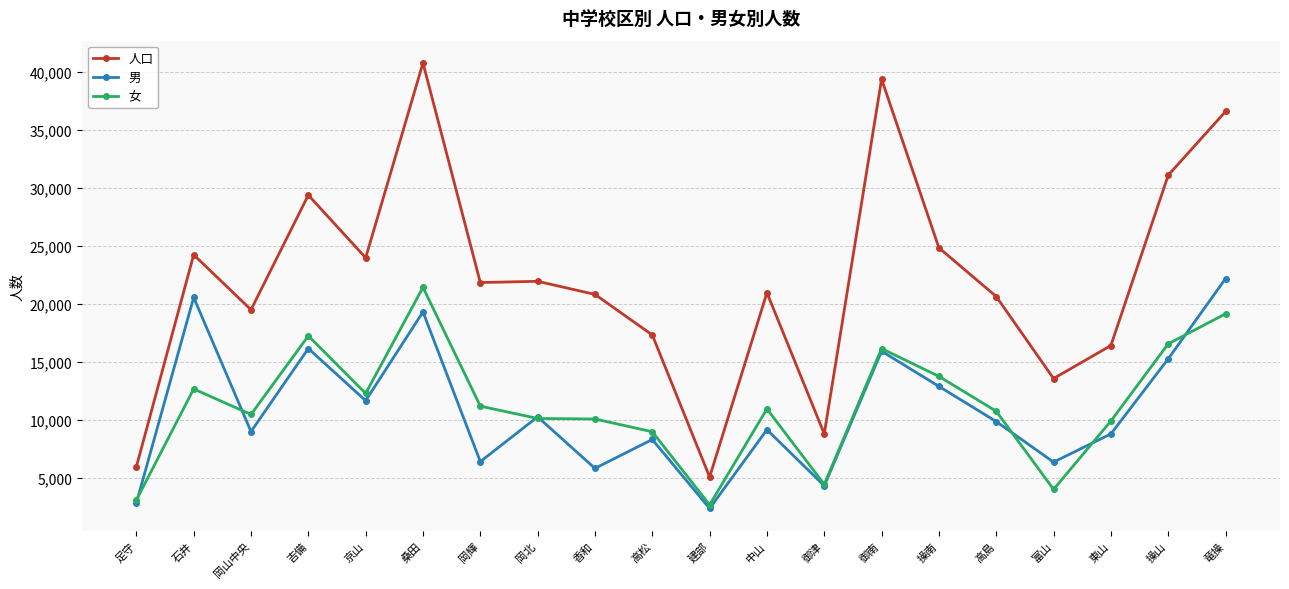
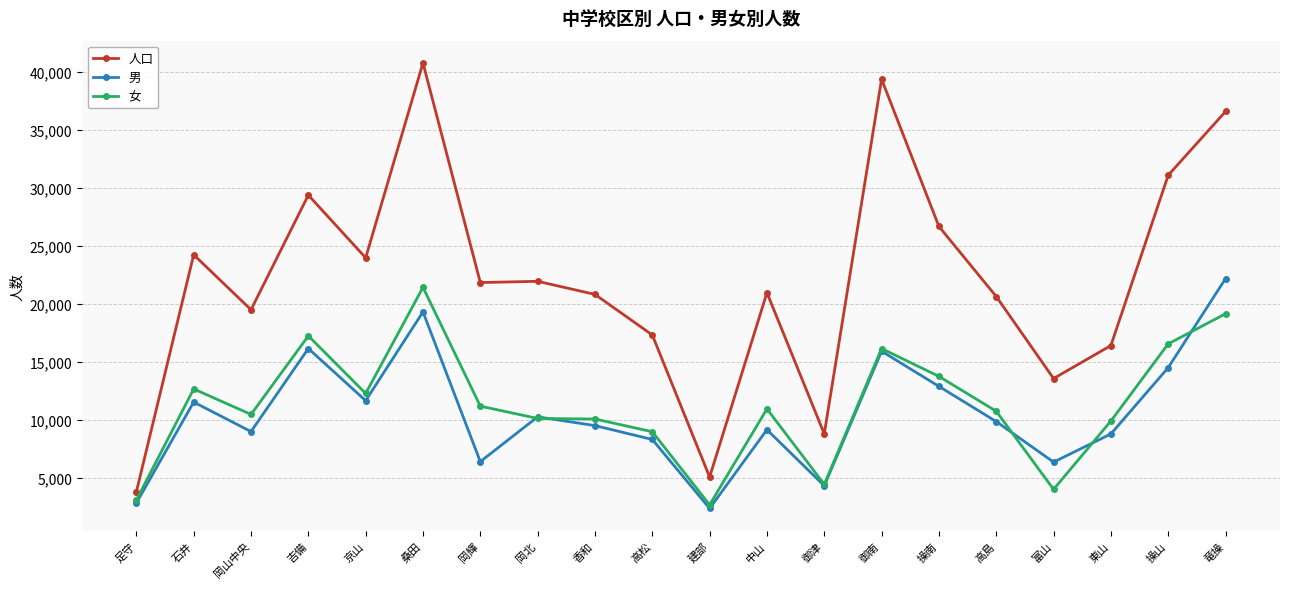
  {
    "人口": {
-     "足守": "6,000",
+     "足守": "3,800",
      "石井": "24,200",
      "岡山中央": "19,500",
      "吉備": "29,400",
      "京山": "24,000",
      "桑田": "40,800",
      "岡輝": "21,900",
      "岡北": "22,000",
      "香和": "20,800",
      "高松": "17,300",
      "建部": "5,100",
      "中山": "21,000",
      "御津": "8,800",
      "御南": "39,400",
-     "操南": "24,800",
+     "操南": "26,700",
      "高島": "20,700",
      "富山": "13,600",
      "東山": "16,400",
      "操山": "31,100",
      "竜操": "36,600"
    },
    "男": {
      "足守": "2,900",
-     "石井": "20,600",
+     "石井": "11,600",
      "岡山中央": "9,000",
      "吉備": "16,200",
      "京山": "11,700",
      "桑田": "19,300",
      "岡輝": "6,400",
-     "香和": "5,900",
+     "香和": "9,500",
      "高松": "8,300",
      "建部": "2,400",
      "中山": "9,200",
      "御南": "15,900",
      "操南": "12,900",
      "高島": "9,900",
      "富山": "6,400",
      "東山": "8,800",
-     "操山": "15,300",
+     "操山": "14,500",
      "竜操": "22,200"
    },
    "女": {
      "足守": "3,100",
      "石井": "12,700",
      "岡山中央": "10,500",
      "吉備": "17,300",
      "京山": "12,300",
      "桑田": "21,400",
      "岡輝": "11,200",
      "香和": "10,100",
      "高松": "9,000",
      "建部": "2,700",
      "中山": "11,000",
      "御南": "16,200",
      "操南": "13,800",
      "高島": "10,800",
      "富山": "4,000",
      "東山": "9,900",
      "操山": "16,600",
      "竜操": "19,200"
    }
  }
